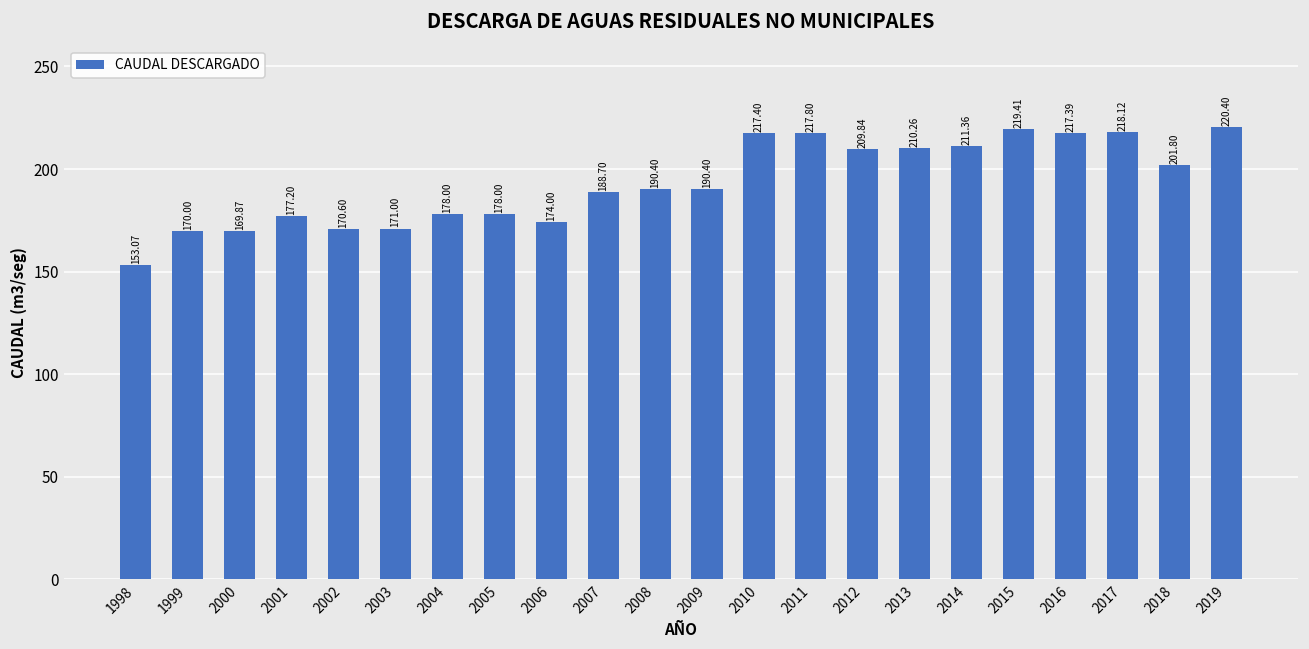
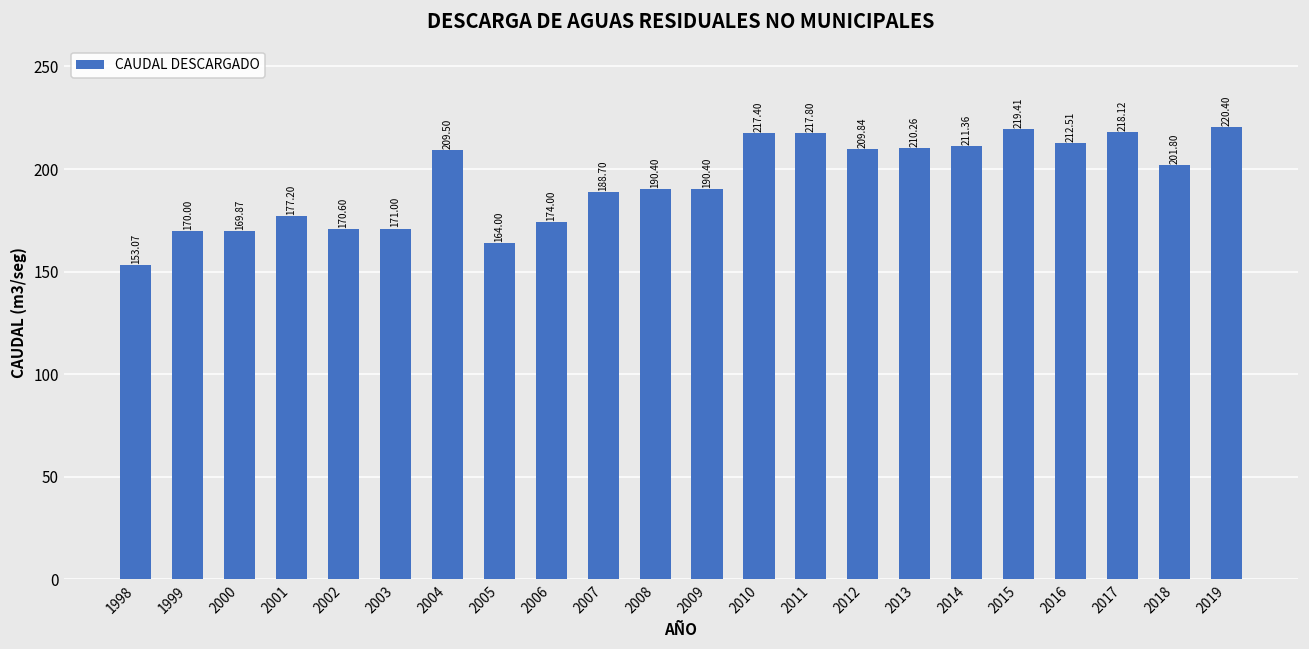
  {
    "1998": 153.07,
    "1999": 170.00,
    "2000": 169.87,
    "2001": 177.20,
    "2002": 170.60,
    "2003": 171.00,
-   "2004": 178.00,
-   "2005": 178.00,
+   "2004": 209.50,
+   "2005": 164.00,
    "2006": 174.00,
    "2007": 188.70,
    "2008": 190.40,
    "2009": 190.40,
    "2010": 217.40,
    "2011": 217.80,
    "2012": 209.84,
    "2013": 210.26,
    "2014": 211.36,
    "2015": 219.41,
-   "2016": 217.39,
+   "2016": 212.51,
    "2017": 218.12,
    "2018": 201.80,
    "2019": 220.40
  }
